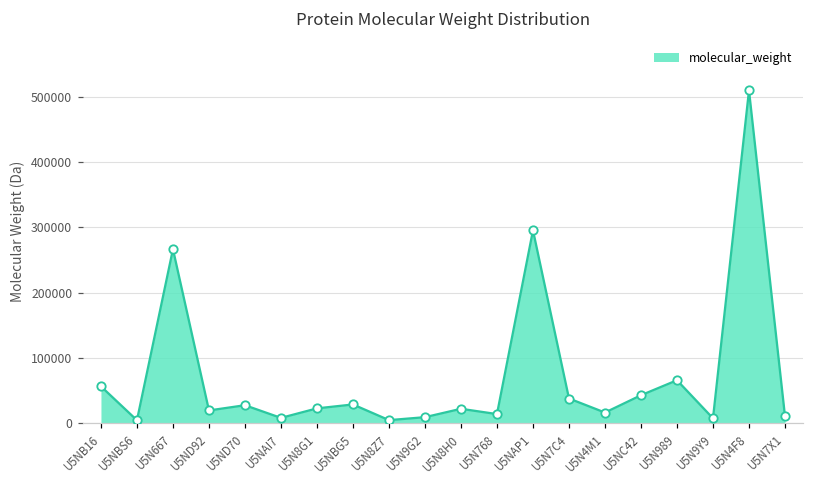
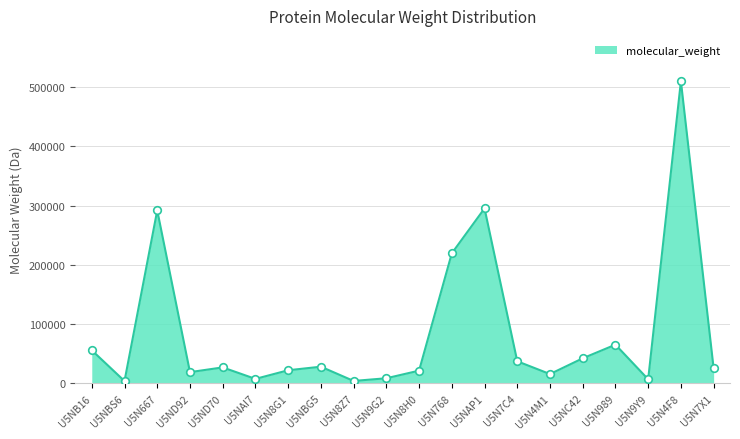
  {
    "U5NB16": 60000,
    "U5NBS6": 0,
-   "U5N667": 270000,
+   "U5N667": 290000,
    "U5ND92": 20000,
    "U5ND70": 30000,
    "U5NAI7": 10000,
    "U5N8G1": 20000,
    "U5NBG5": 30000,
    "U5N8Z7": 0,
    "U5N9G2": 10000,
    "U5N8H0": 20000,
-   "U5N768": 10000,
+   "U5N768": 220000,
    "U5NAP1": 300000,
    "U5N7C4": 40000,
    "U5N4M1": 20000,
    "U5NC42": 40000,
    "U5N989": 70000,
    "U5N9Y9": 10000,
    "U5N4F8": 510000,
-   "U5N7X1": 10000
+   "U5N7X1": 30000
  }
